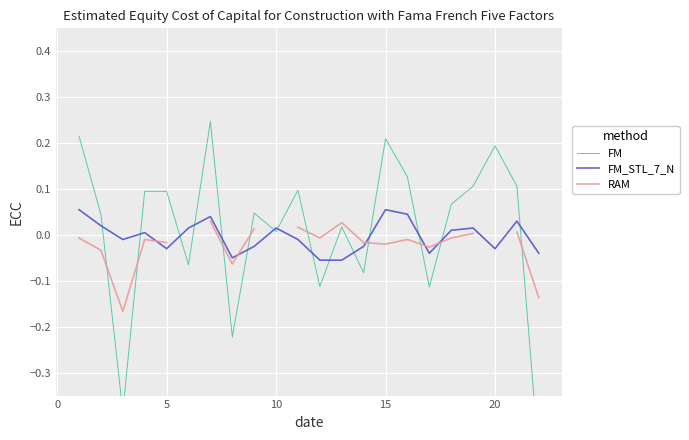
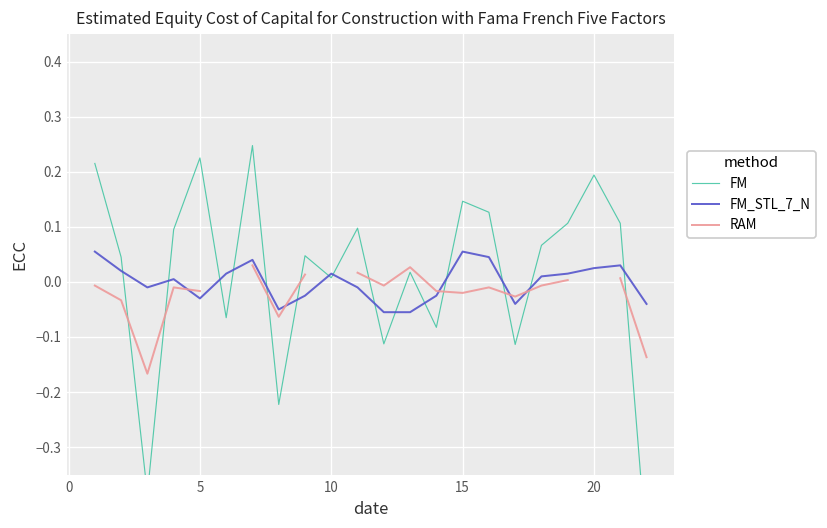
  {
    "FM": {
-     "5": 0.10,
+     "5": 0.23,
      "10": 0.01,
-     "15": 0.21,
+     "15": 0.15,
      "20": 0.19
    },
    "FM_STL_7_N": {
      "5": -0.03,
      "10": 0.02,
      "15": 0.06,
-     "20": -0.03
+     "20": 0.03
    },
    "RAM": {
      "5": -0.02,
      "15": -0.02
    }
  }
